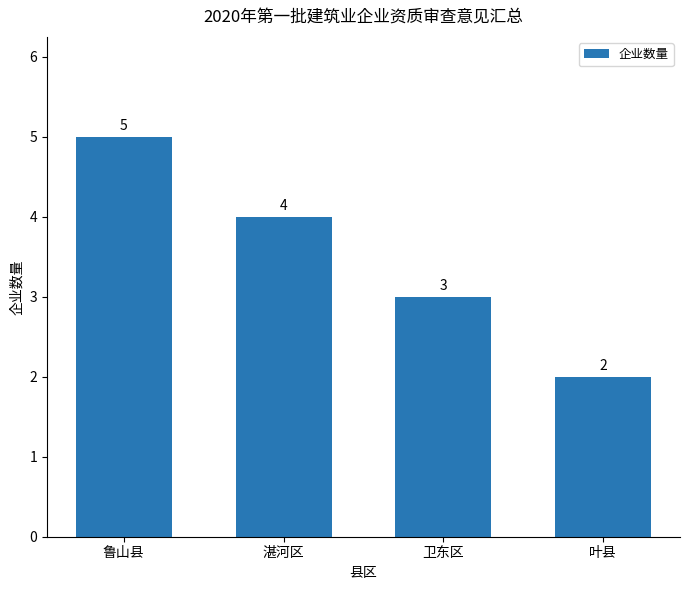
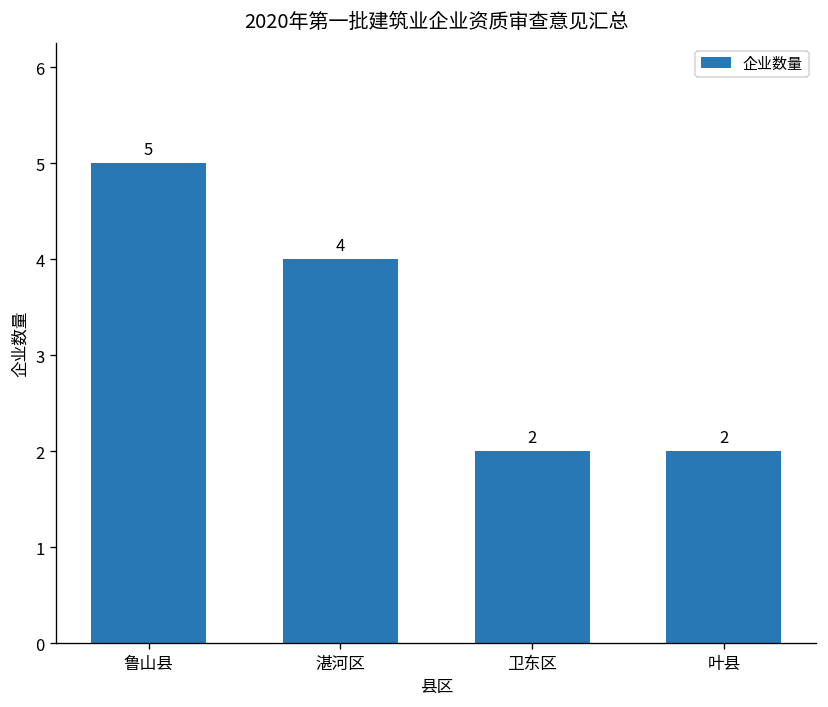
  {
    "鲁山县": 5,
    "湛河区": 4,
-   "卫东区": 3,
+   "卫东区": 2,
    "叶县": 2
  }
